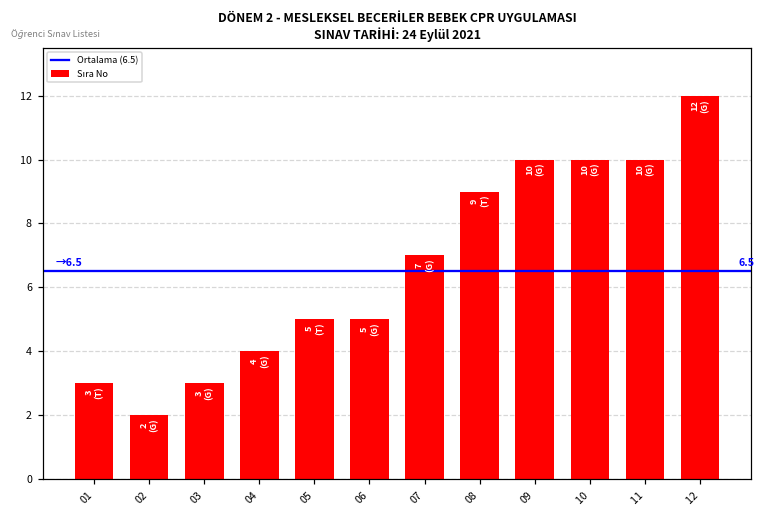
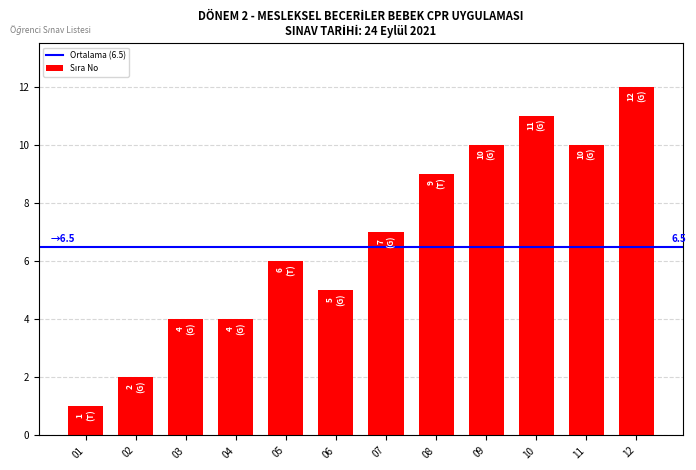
  {
-   "01": 3,
+   "01": 1,
    "02": 2,
-   "03": 3,
+   "03": 4,
    "04": 4,
-   "05": 5,
+   "05": 6,
    "06": 5,
    "07": 7,
    "08": 9,
    "09": 10,
-   "10": 10,
+   "10": 11,
    "11": 10,
    "12": 12
  }
